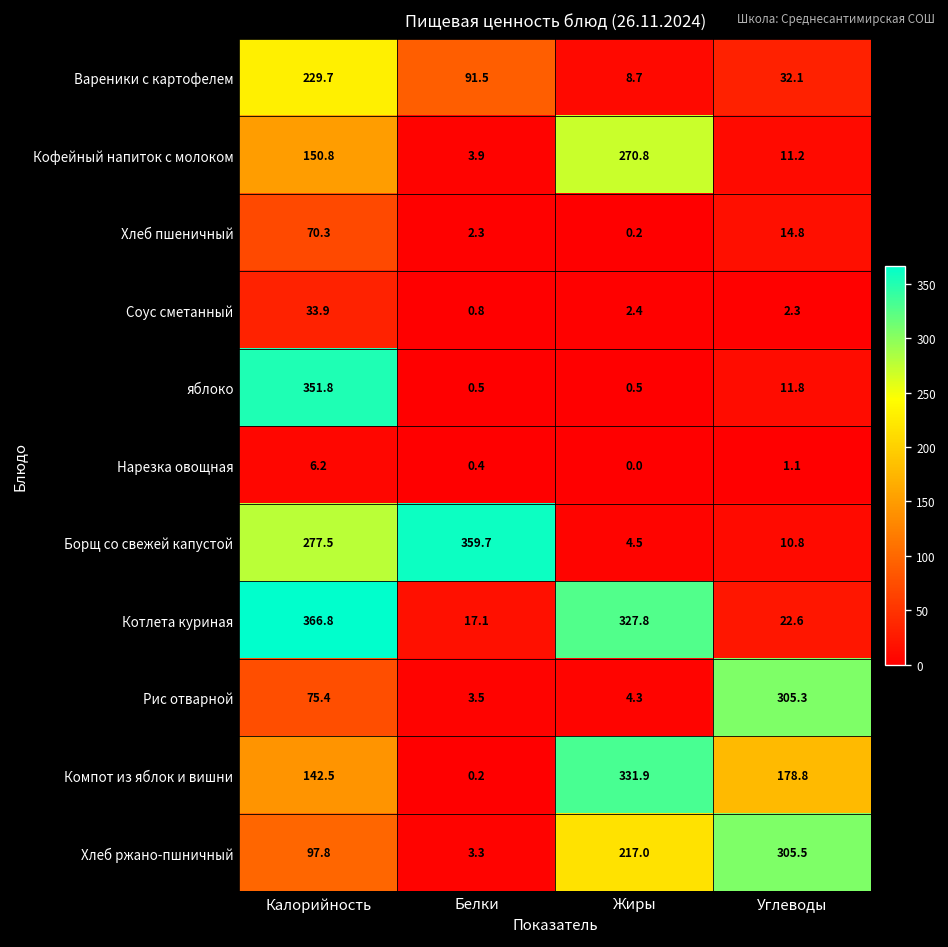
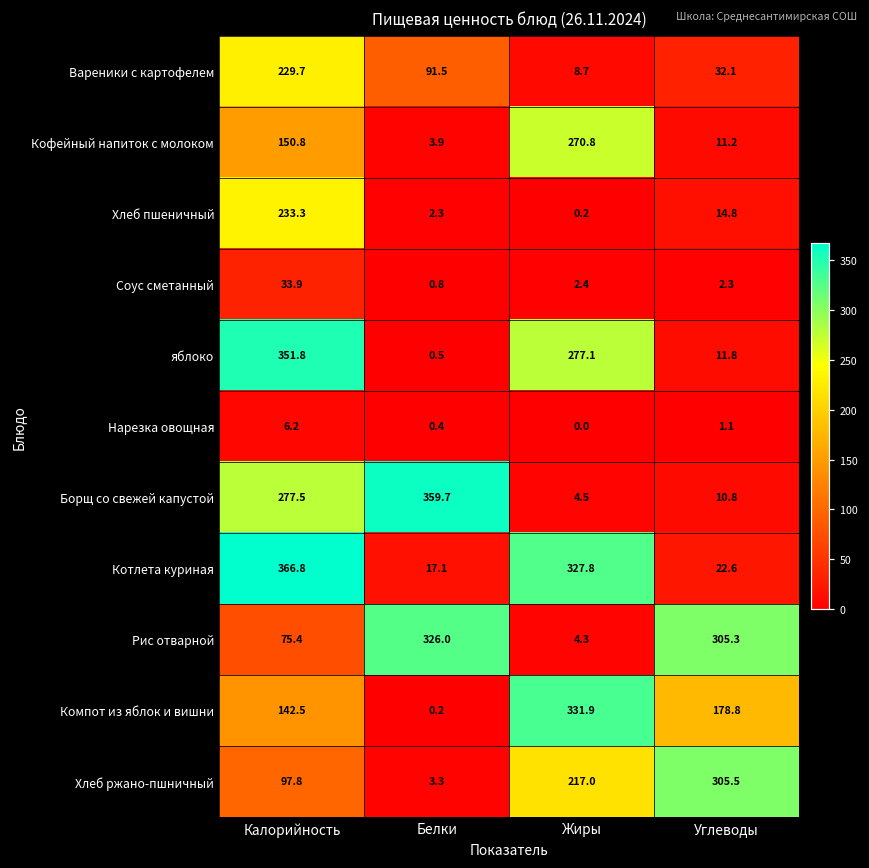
  {
    "Вареники с картофелем": {
      "Калорийность": 229.7,
      "Белки": 91.5,
      "Жиры": 8.7,
      "Углеводы": 32.1
    },
    "Кофейный напиток с молоком": {
      "Калорийность": 150.8,
      "Белки": 3.9,
      "Жиры": 270.8,
      "Углеводы": 11.2
    },
    "Хлеб пшеничный": {
-     "Калорийность": 70.3,
+     "Калорийность": 233.3,
      "Белки": 2.3,
      "Жиры": 0.2,
      "Углеводы": 14.8
    },
    "Соус сметанный": {
      "Калорийность": 33.9,
      "Белки": 0.8,
      "Жиры": 2.4,
      "Углеводы": 2.3
    },
    "яблоко": {
      "Калорийность": 351.8,
      "Белки": 0.5,
-     "Жиры": 0.5,
+     "Жиры": 277.1,
      "Углеводы": 11.8
    },
    "Нарезка овощная": {
      "Калорийность": 6.2,
      "Белки": 0.4,
      "Жиры": 0.0,
      "Углеводы": 1.1
    },
    "Борщ со свежей капустой": {
      "Калорийность": 277.5,
      "Белки": 359.7,
      "Жиры": 4.5,
      "Углеводы": 10.8
    },
    "Котлета куриная": {
      "Калорийность": 366.8,
      "Белки": 17.1,
      "Жиры": 327.8,
      "Углеводы": 22.6
    },
    "Рис отварной": {
      "Калорийность": 75.4,
-     "Белки": 3.5,
+     "Белки": 326.0,
      "Жиры": 4.3,
      "Углеводы": 305.3
    },
    "Компот из яблок и вишни": {
      "Калорийность": 142.5,
      "Белки": 0.2,
      "Жиры": 331.9,
      "Углеводы": 178.8
    },
    "Хлеб ржано-пшничный": {
      "Калорийность": 97.8,
      "Белки": 3.3,
      "Жиры": 217.0,
      "Углеводы": 305.5
    }
  }
